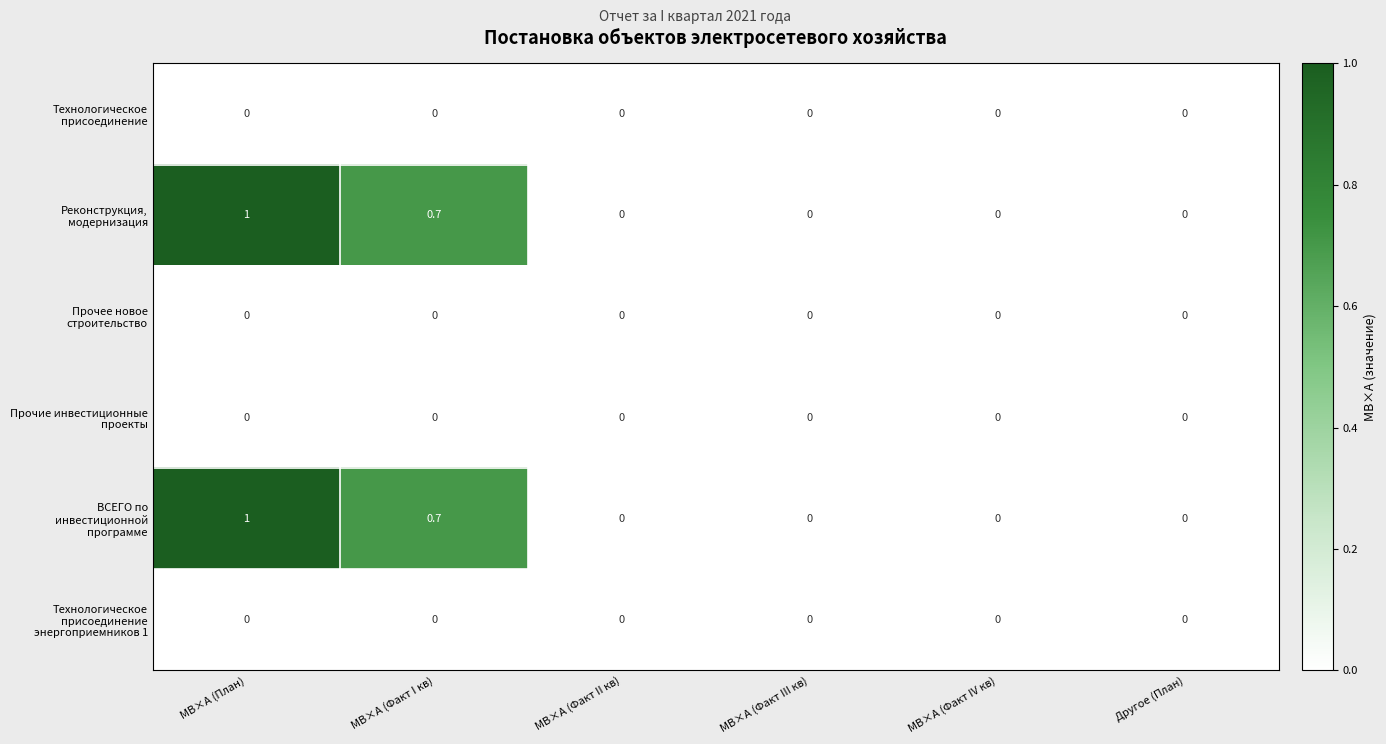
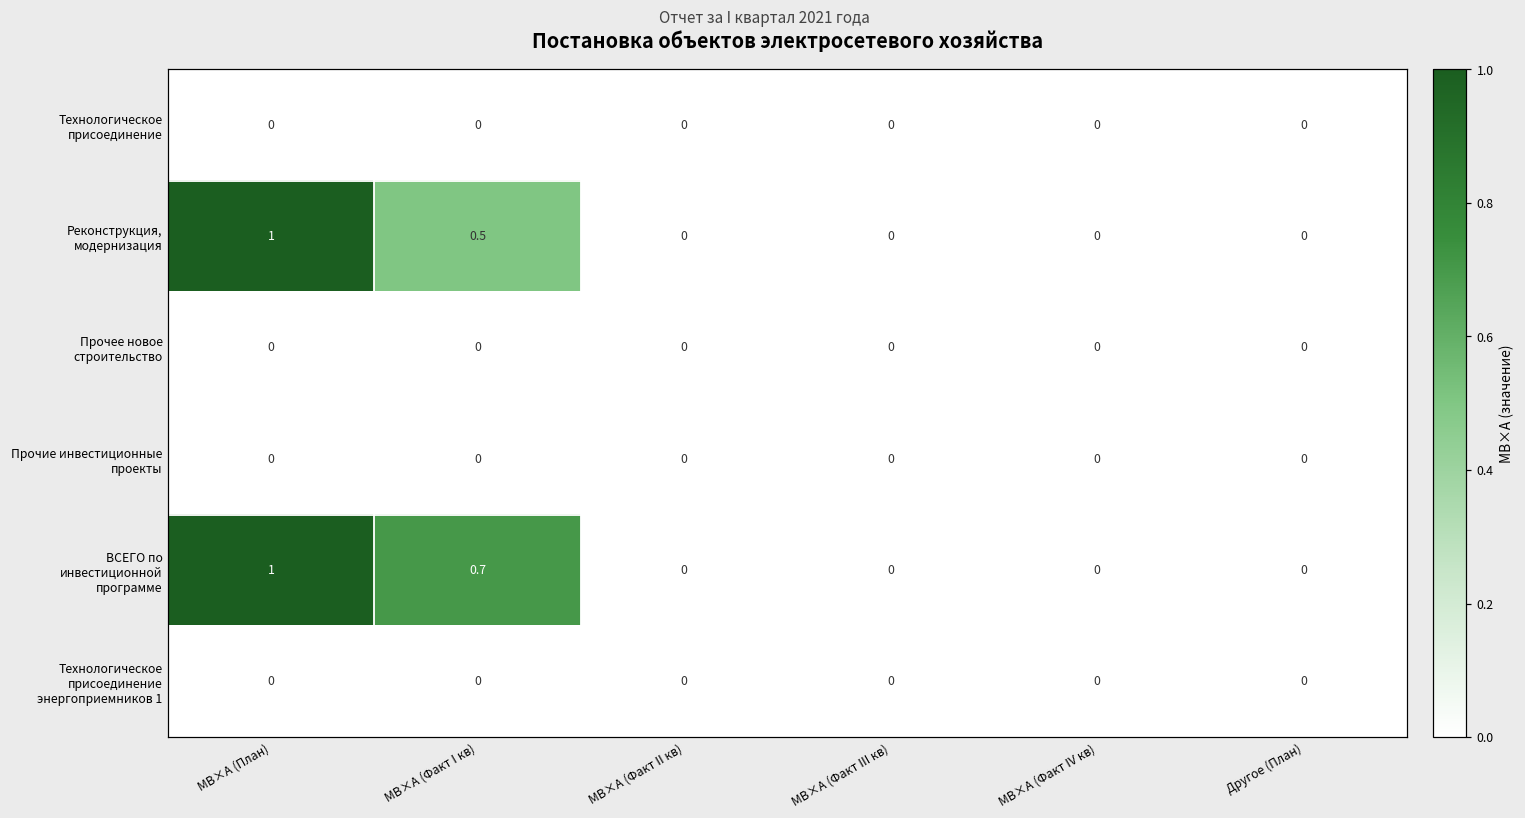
  {
    "Технологическое присоединение": {
      "МВ×А (План)": 0,
      "МВ×А (Факт I кв)": 0,
      "МВ×А (Факт II кв)": 0,
      "МВ×А (Факт III кв)": 0,
      "МВ×А (Факт IV кв)": 0,
      "Другое (План)": 0
    },
    "Реконструкция, модернизация": {
      "МВ×А (План)": 1,
-     "МВ×А (Факт I кв)": 0.7,
+     "МВ×А (Факт I кв)": 0.5,
      "МВ×А (Факт II кв)": 0,
      "МВ×А (Факт III кв)": 0,
      "МВ×А (Факт IV кв)": 0,
      "Другое (План)": 0
    },
    "Прочее новое строительство": {
      "МВ×А (План)": 0,
      "МВ×А (Факт I кв)": 0,
      "МВ×А (Факт II кв)": 0,
      "МВ×А (Факт III кв)": 0,
      "МВ×А (Факт IV кв)": 0,
      "Другое (План)": 0
    },
    "Прочие инвестиционные проекты": {
      "МВ×А (План)": 0,
      "МВ×А (Факт I кв)": 0,
      "МВ×А (Факт II кв)": 0,
      "МВ×А (Факт III кв)": 0,
      "МВ×А (Факт IV кв)": 0,
      "Другое (План)": 0
    },
    "ВСЕГО по инвестиционной программе": {
      "МВ×А (План)": 1,
      "МВ×А (Факт I кв)": 0.7,
      "МВ×А (Факт II кв)": 0,
      "МВ×А (Факт III кв)": 0,
      "МВ×А (Факт IV кв)": 0,
      "Другое (План)": 0
    },
    "Технологическое присоединение энергоприемников 1": {
      "МВ×А (План)": 0,
      "МВ×А (Факт I кв)": 0,
      "МВ×А (Факт II кв)": 0,
      "МВ×А (Факт III кв)": 0,
      "МВ×А (Факт IV кв)": 0,
      "Другое (План)": 0
    }
  }
